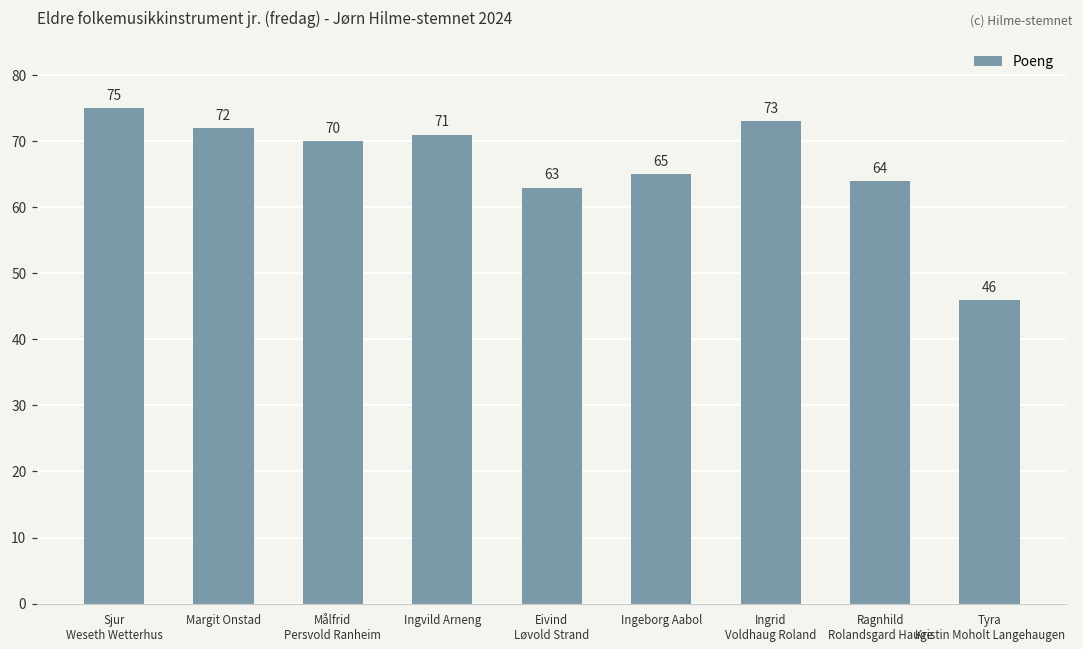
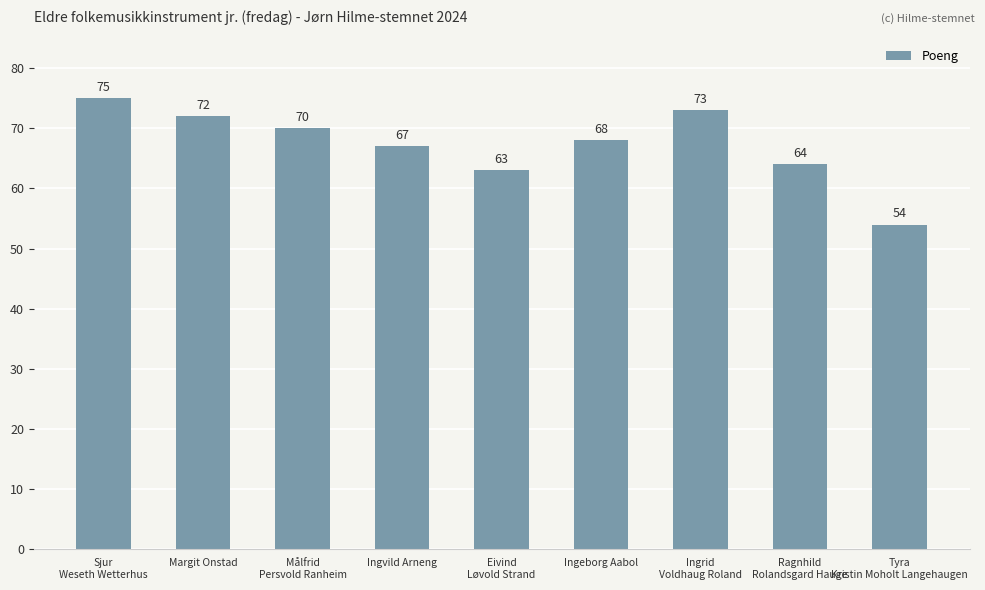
  {
    "Sjur Weseth Wetterhus": 75,
    "Margit Onstad": 72,
    "Målfrid Persvold Ranheim": 70,
-   "Ingvild Arneng": 71,
+   "Ingvild Arneng": 67,
    "Eivind Løvold Strand": 63,
-   "Ingeborg Aabol": 65,
+   "Ingeborg Aabol": 68,
    "Ingrid Voldhaug Roland": 73,
-   "Tyra Kristin Moholt Langehaugen": 46
+   "Tyra Kristin Moholt Langehaugen": 54
  }
